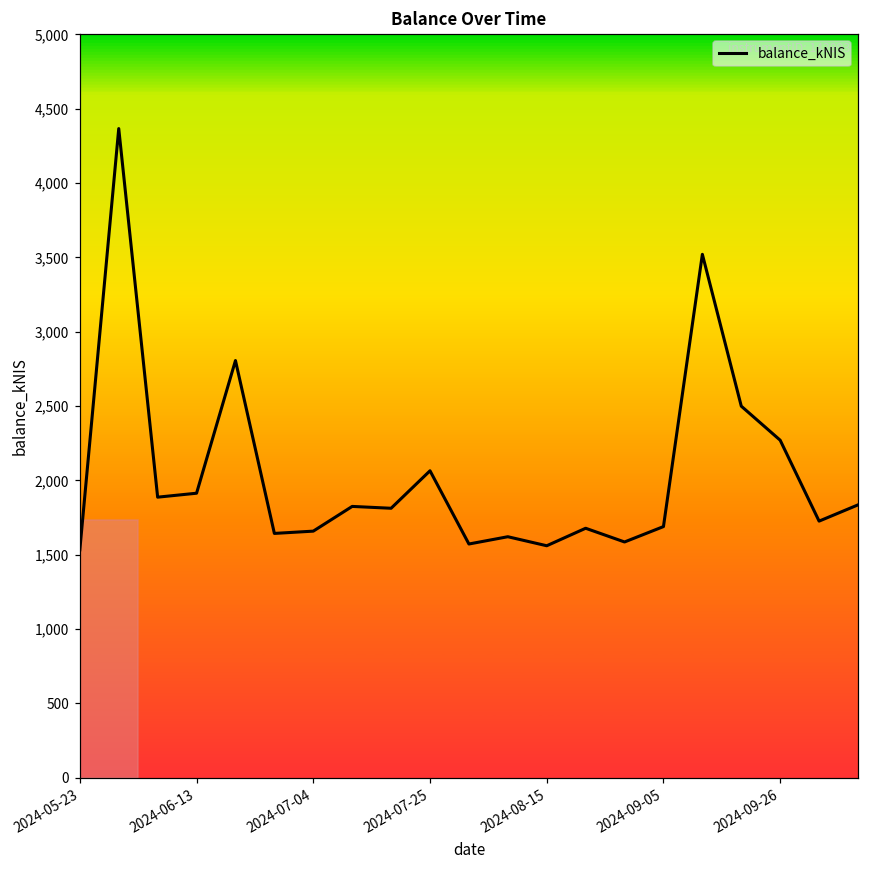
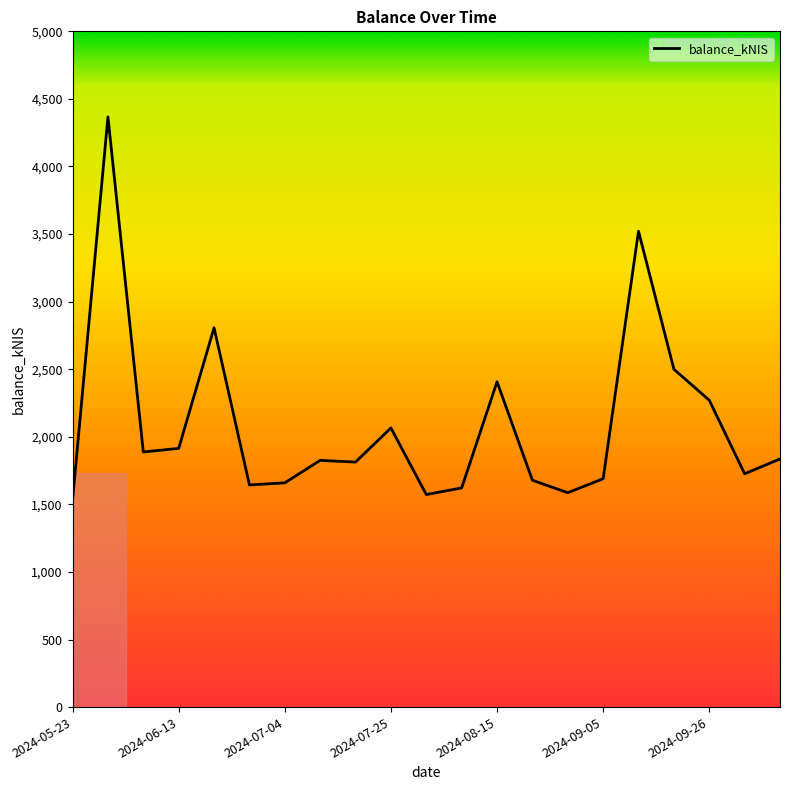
  {
    "2024-06-13": "1,910",
    "2024-07-04": "1,660",
    "2024-07-25": "2,070",
-   "2024-08-15": "1,560",
+   "2024-08-15": "2,410",
    "2024-09-05": "1,690",
    "2024-09-26": "2,270"
  }
